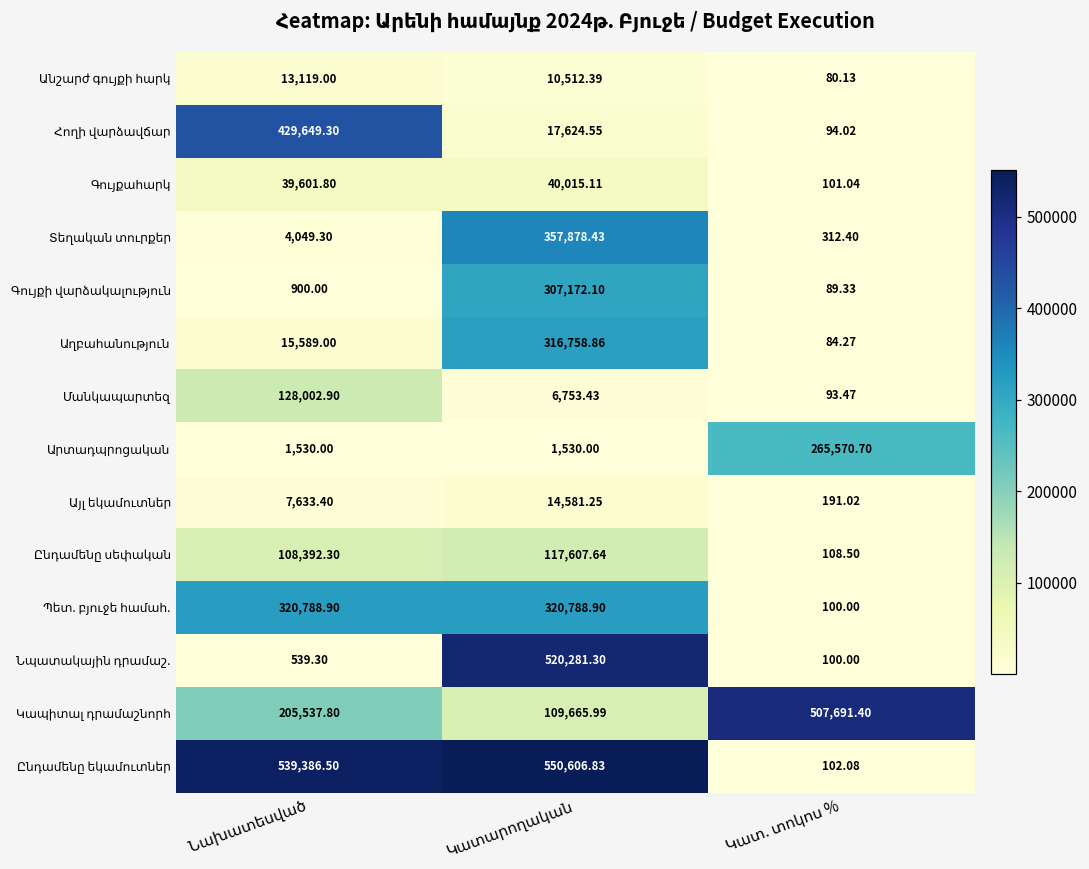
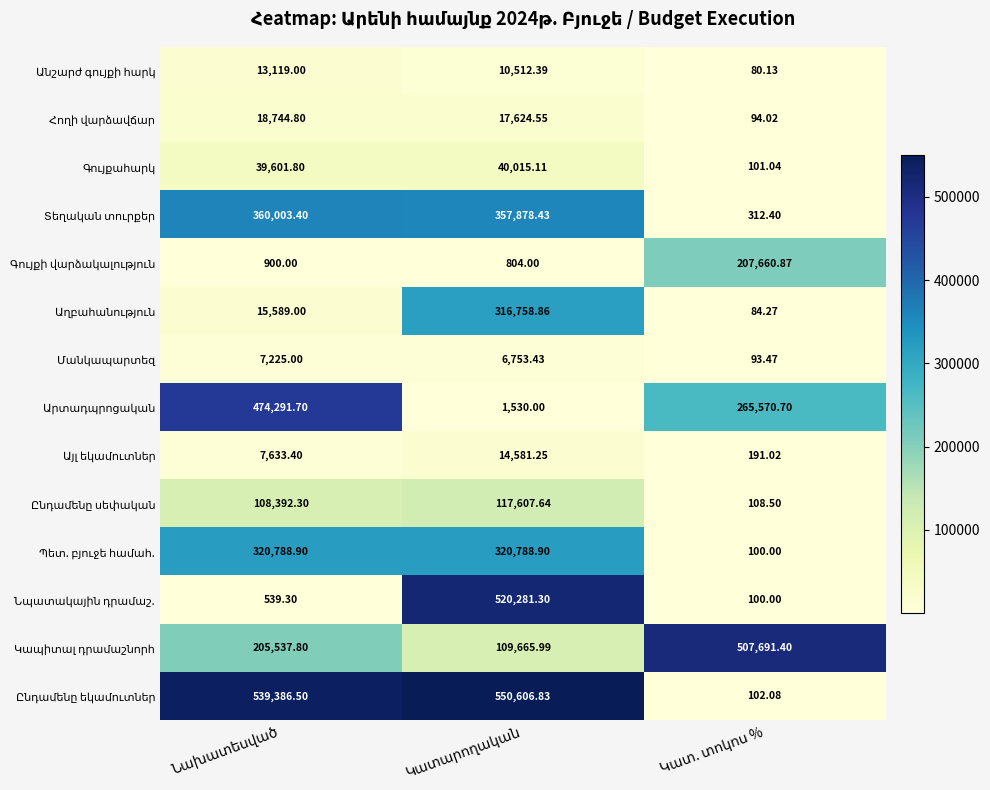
  {
    "Անշարժ գույքի հարկ": {
      "Նախատեսված": "13,119.00",
      "Կատարողական": "10,512.39",
      "Կատ. տոկոս %": "80.13"
    },
    "Հողի վարձավճար": {
-     "Նախատեսված": "429,649.30",
+     "Նախատեսված": "18,744.80",
      "Կատարողական": "17,624.55",
      "Կատ. տոկոս %": "94.02"
    },
    "Գույքահարկ": {
      "Նախատեսված": "39,601.80",
      "Կատարողական": "40,015.11",
      "Կատ. տոկոս %": "101.04"
    },
    "Տեղական տուրքեր": {
-     "Նախատեսված": "4,049.30",
+     "Նախատեսված": "360,003.40",
      "Կատարողական": "357,878.43",
      "Կատ. տոկոս %": "312.40"
    },
    "Գույքի վարձակալություն": {
      "Նախատեսված": "900.00",
-     "Կատարողական": "307,172.10",
-     "Կատ. տոկոս %": "89.33"
+     "Կատարողական": "804.00",
+     "Կատ. տոկոս %": "207,660.87"
    },
    "Աղբահանություն": {
      "Նախատեսված": "15,589.00",
      "Կատարողական": "316,758.86",
      "Կատ. տոկոս %": "84.27"
    },
    "Մանկապարտեզ": {
-     "Նախատեսված": "128,002.90",
+     "Նախատեսված": "7,225.00",
      "Կատարողական": "6,753.43",
      "Կատ. տոկոս %": "93.47"
    },
    "Արտադպրոցական": {
-     "Նախատեսված": "1,530.00",
+     "Նախատեսված": "474,291.70",
      "Կատարողական": "1,530.00",
      "Կատ. տոկոս %": "265,570.70"
    },
    "Այլ եկամուտներ": {
      "Նախատեսված": "7,633.40",
      "Կատարողական": "14,581.25",
      "Կատ. տոկոս %": "191.02"
    },
    "Ընդամենը սեփական": {
      "Նախատեսված": "108,392.30",
      "Կատարողական": "117,607.64",
      "Կատ. տոկոս %": "108.50"
    },
    "Պետ. բյուջե համահ.": {
      "Նախատեսված": "320,788.90",
      "Կատարողական": "320,788.90",
      "Կատ. տոկոս %": "100.00"
    },
    "Նպատակային դրամաշ.": {
      "Նախատեսված": "539.30",
      "Կատարողական": "520,281.30",
      "Կատ. տոկոս %": "100.00"
    },
    "Կապիտալ դրամաշնորհ": {
      "Նախատեսված": "205,537.80",
      "Կատարողական": "109,665.99",
      "Կատ. տոկոս %": "507,691.40"
    },
    "Ընդամենը եկամուտներ": {
      "Նախատեսված": "539,386.50",
      "Կատարողական": "550,606.83",
      "Կատ. տոկոս %": "102.08"
    }
  }
